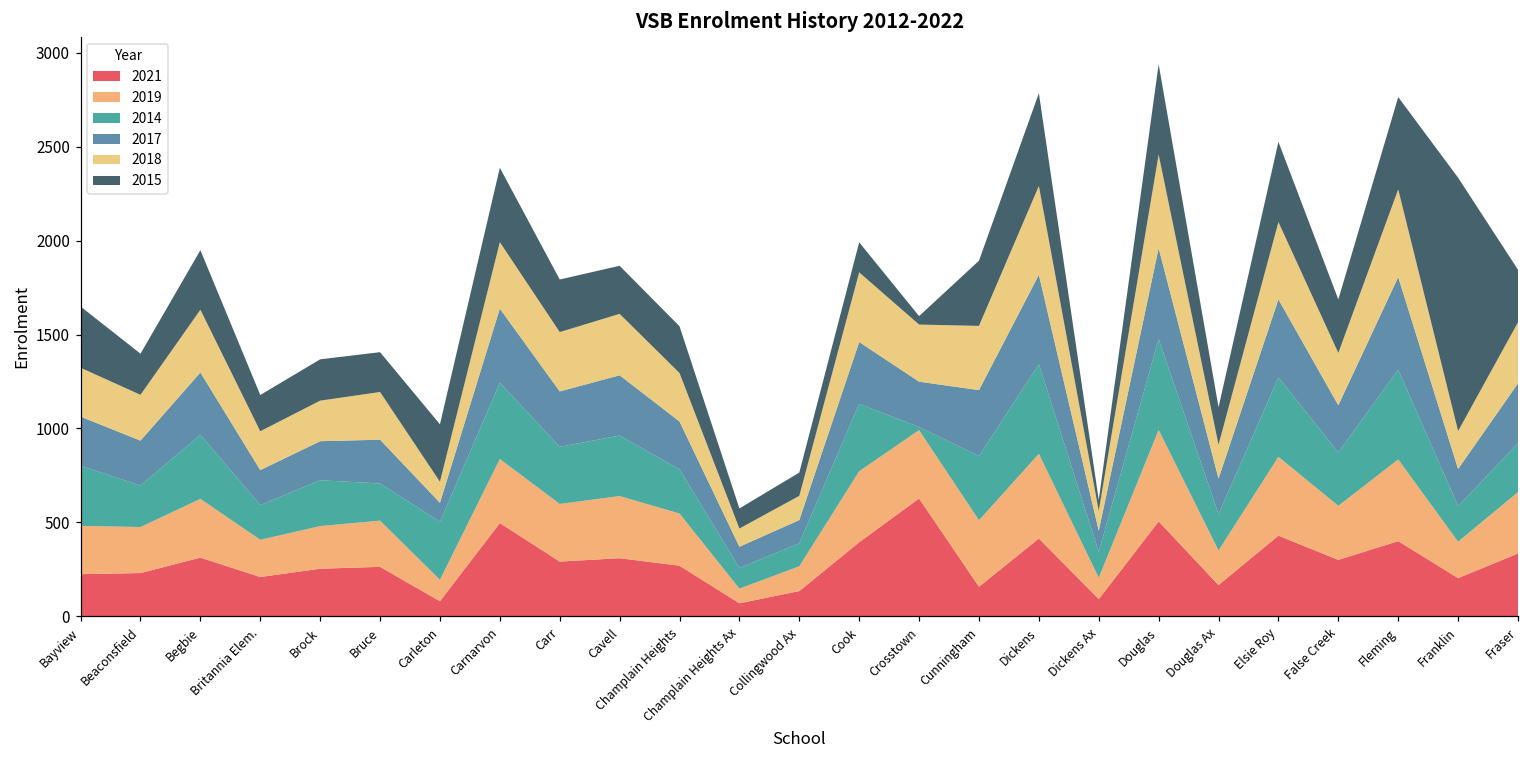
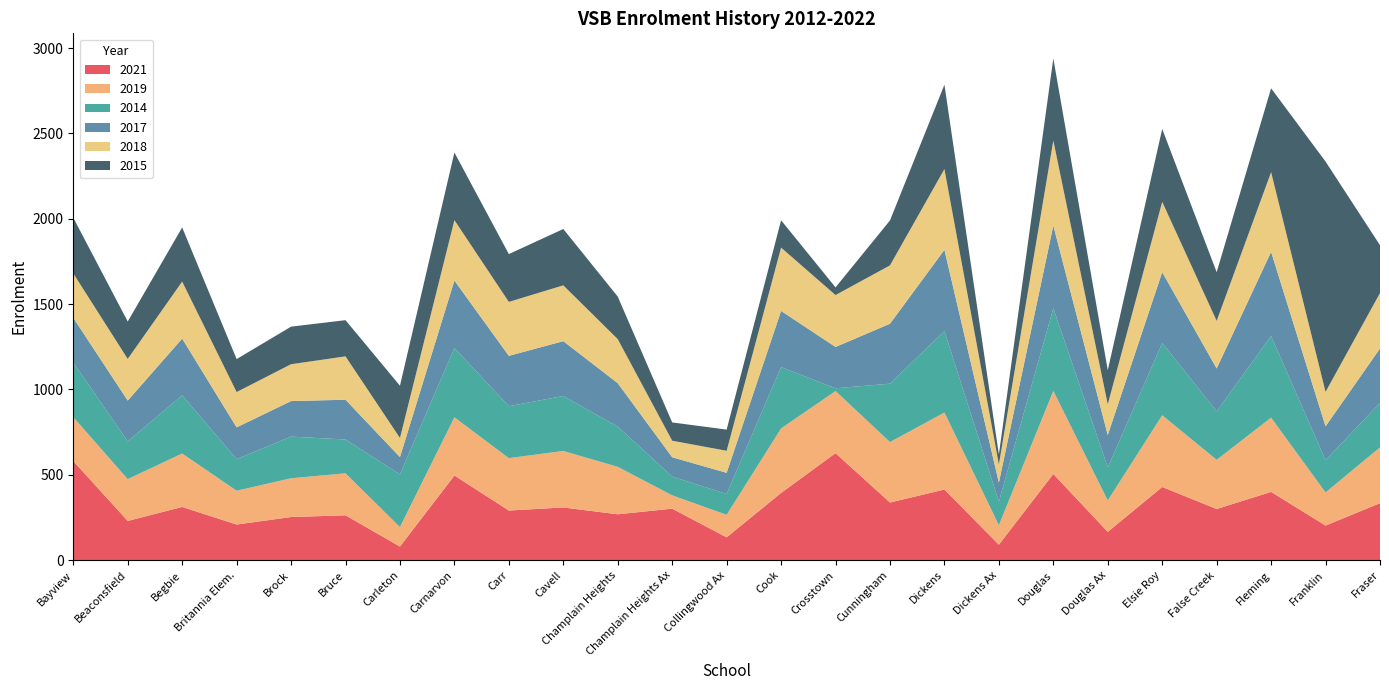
  {
    "2021": {
-     "Bayview": 220,
+     "Bayview": 580,
      "Beaconsfield": 230,
      "Begbie": 310,
      "Britannia Elem.": 210,
      "Brock": 250,
      "Bruce": 260,
      "Carleton": 80,
      "Carnarvon": 500,
      "Carr": 290,
      "Cavell": 310,
      "Champlain Heights": 270,
-     "Champlain Heights Ax": 70,
+     "Champlain Heights Ax": 300,
      "Collingwood Ax": 130,
      "Cook": 390,
      "Crosstown": 630,
-     "Cunningham": 160,
+     "Cunningham": 340,
      "Dickens": 410,
      "Dickens Ax": 90,
      "Douglas": 510,
      "Douglas Ax": 170,
      "Elsie Roy": 430,
      "False Creek": 300,
      "Fleming": 400,
      "Franklin": 200,
      "Fraser": 330
    },
    "2015": {
      "Bayview": 330,
      "Beaconsfield": 220,
      "Begbie": 320,
      "Britannia Elem.": 190,
      "Brock": 220,
      "Bruce": 210,
      "Carleton": 310,
      "Carnarvon": 400,
      "Carr": 280,
-     "Cavell": 260,
+     "Cavell": 330,
      "Champlain Heights": 250,
      "Champlain Heights Ax": 110,
      "Collingwood Ax": 120,
      "Cook": 160,
      "Crosstown": 50,
-     "Cunningham": 350,
+     "Cunningham": 260,
      "Dickens": 490,
      "Dickens Ax": 60,
      "Douglas": 480,
      "Douglas Ax": 200,
      "Elsie Roy": 430,
      "False Creek": 290,
      "Fleming": 490,
      "Franklin": 1350,
      "Fraser": 280
    }
  }
